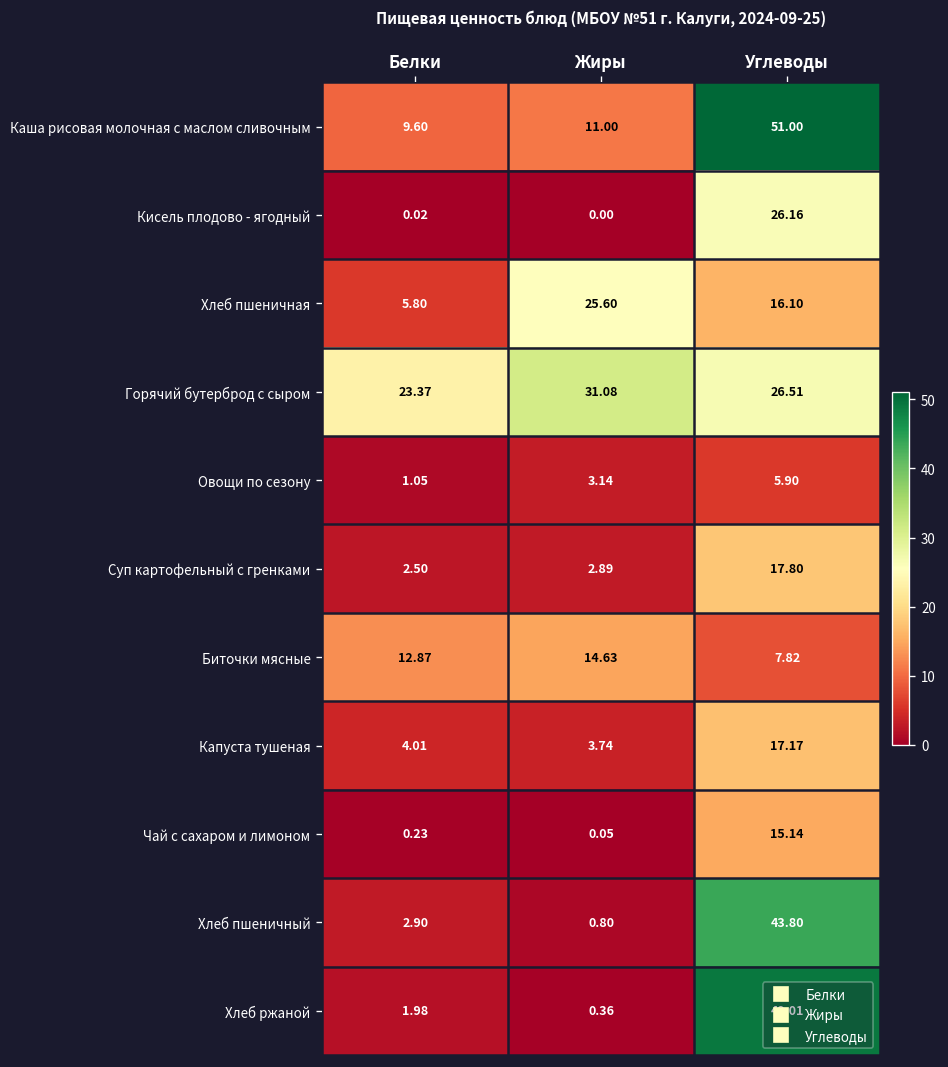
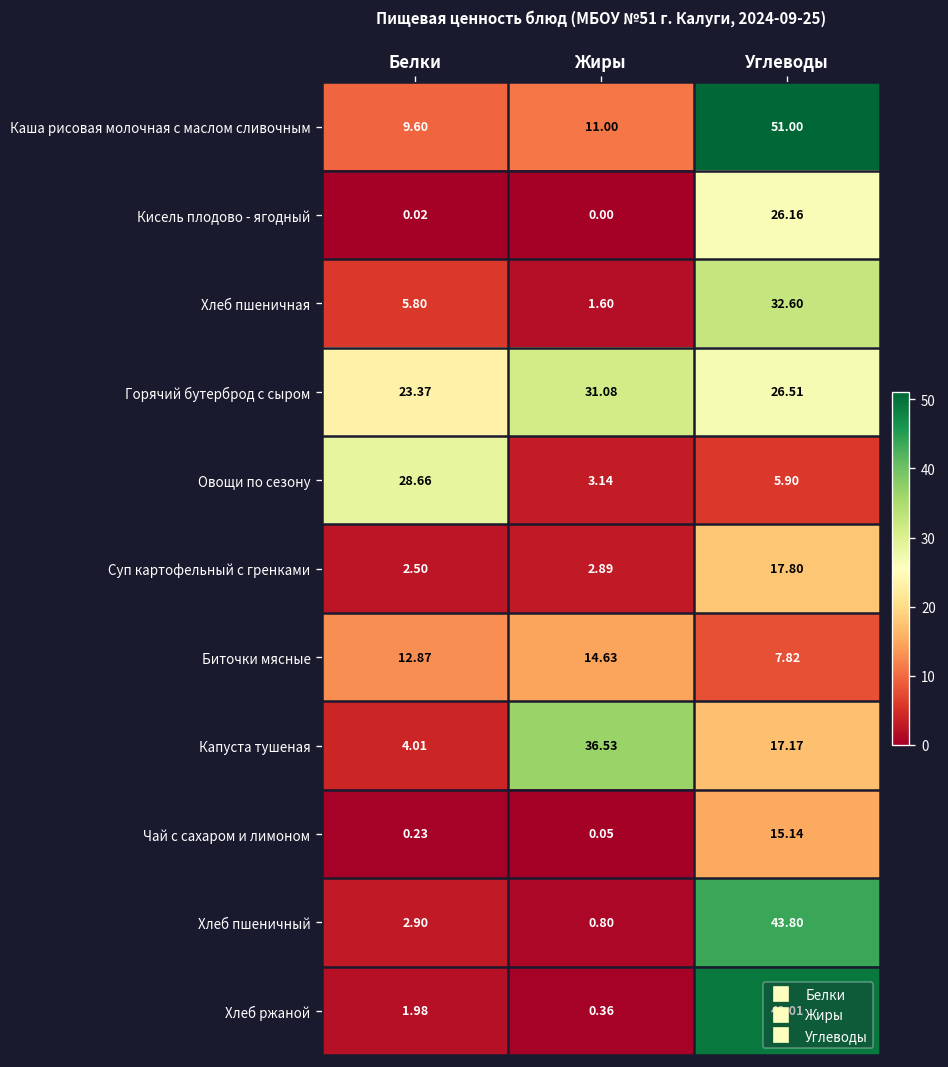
  {
    "Каша рисовая молочная с маслом сливочным": {
      "Белки": 9.60,
      "Жиры": 11.00,
      "Углеводы": 51.00
    },
    "Кисель плодово - ягодный": {
      "Белки": 0.02,
      "Жиры": 0.00,
      "Углеводы": 26.16
    },
    "Хлеб пшеничная": {
      "Белки": 5.80,
-     "Жиры": 25.60,
-     "Углеводы": 16.10
+     "Жиры": 1.60,
+     "Углеводы": 32.60
    },
    "Горячий бутерброд с сыром": {
      "Белки": 23.37,
      "Жиры": 31.08,
      "Углеводы": 26.51
    },
    "Овощи по сезону": {
-     "Белки": 1.05,
+     "Белки": 28.66,
      "Жиры": 3.14,
      "Углеводы": 5.90
    },
    "Суп картофельный с гренками": {
      "Белки": 2.50,
      "Жиры": 2.89,
      "Углеводы": 17.80
    },
    "Биточки мясные": {
      "Белки": 12.87,
      "Жиры": 14.63,
      "Углеводы": 7.82
    },
    "Капуста тушеная": {
      "Белки": 4.01,
-     "Жиры": 3.74,
+     "Жиры": 36.53,
      "Углеводы": 17.17
    },
    "Чай с сахаром и лимоном": {
      "Белки": 0.23,
      "Жиры": 0.05,
      "Углеводы": 15.14
    },
    "Хлеб пшеничный": {
      "Белки": 2.90,
      "Жиры": 0.80,
      "Углеводы": 43.80
    },
    "Хлеб ржаной": {
      "Белки": 1.98,
      "Жиры": 0.36
    }
  }
